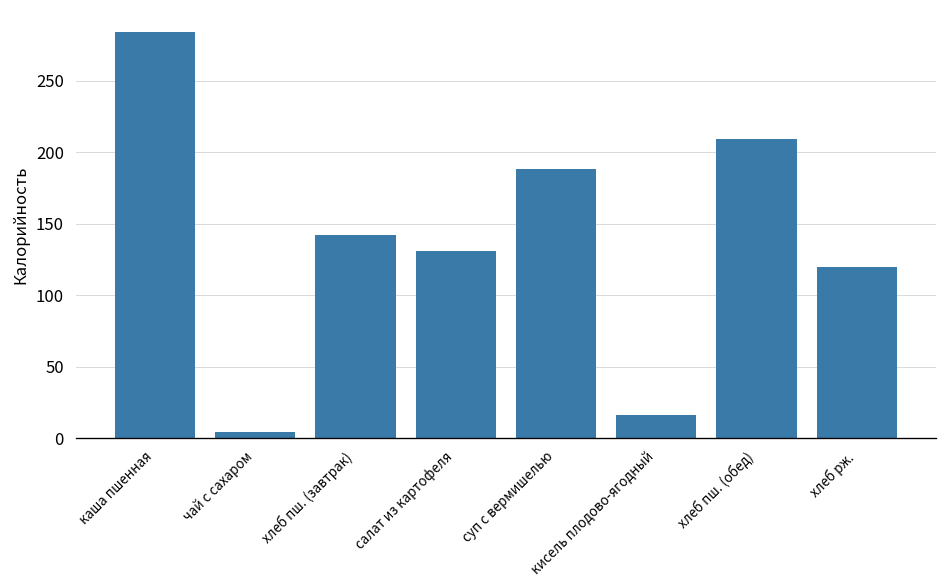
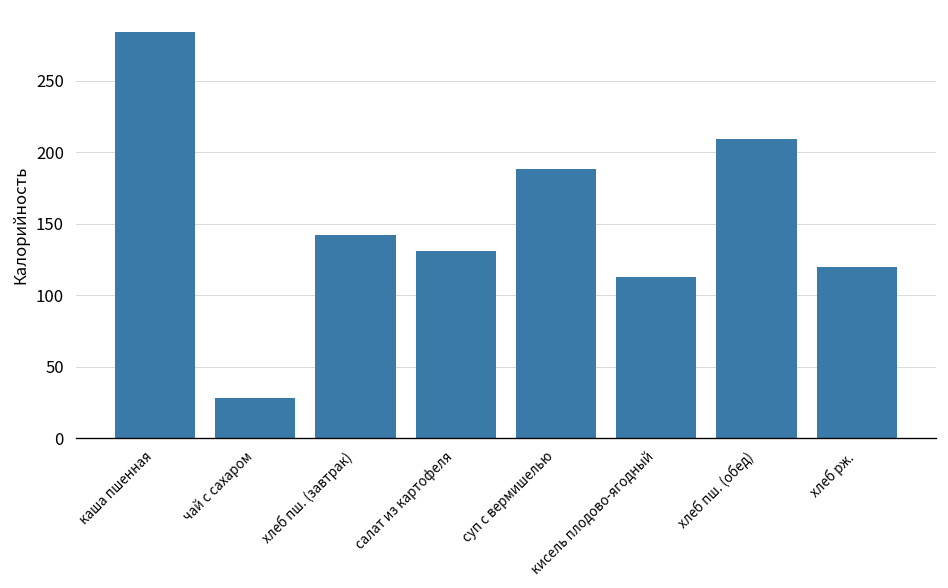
  {
    "каша пшенная": 284,
-   "чай с сахаром": 4,
+   "чай с сахаром": 28,
    "хлеб пш. (завтрак)": 142,
    "салат из картофеля": 131,
    "суп с вермишелью": 188,
-   "кисель плодово-ягодный": 16,
+   "кисель плодово-ягодный": 113,
    "хлеб пш. (обед)": 209,
    "хлеб рж.": 120
  }
